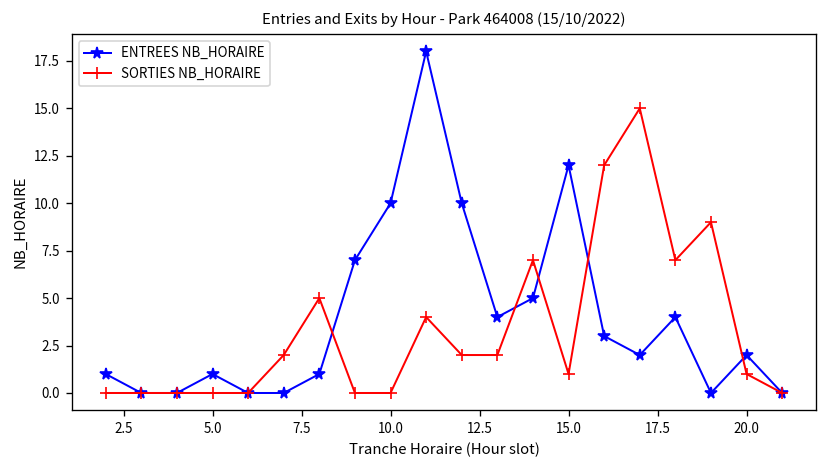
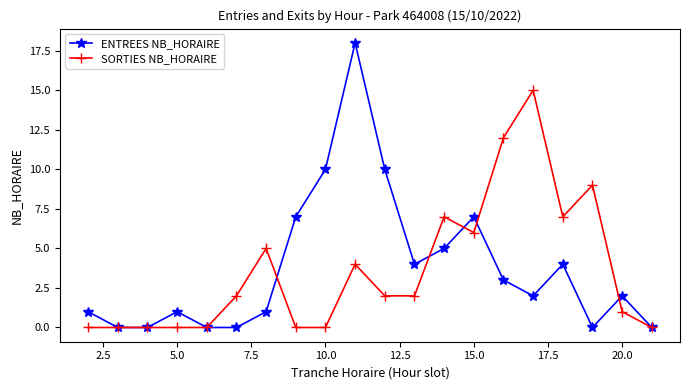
  {
    "ENTREES NB_HORAIRE": {
      "5.0": 1,
      "10.0": 10,
-     "15.0": 12,
+     "15.0": 7,
      "20.0": 2
    },
    "SORTIES NB_HORAIRE": {
      "5.0": 0,
      "10.0": 0,
-     "15.0": 1,
+     "15.0": 6,
      "20.0": 1
    }
  }
